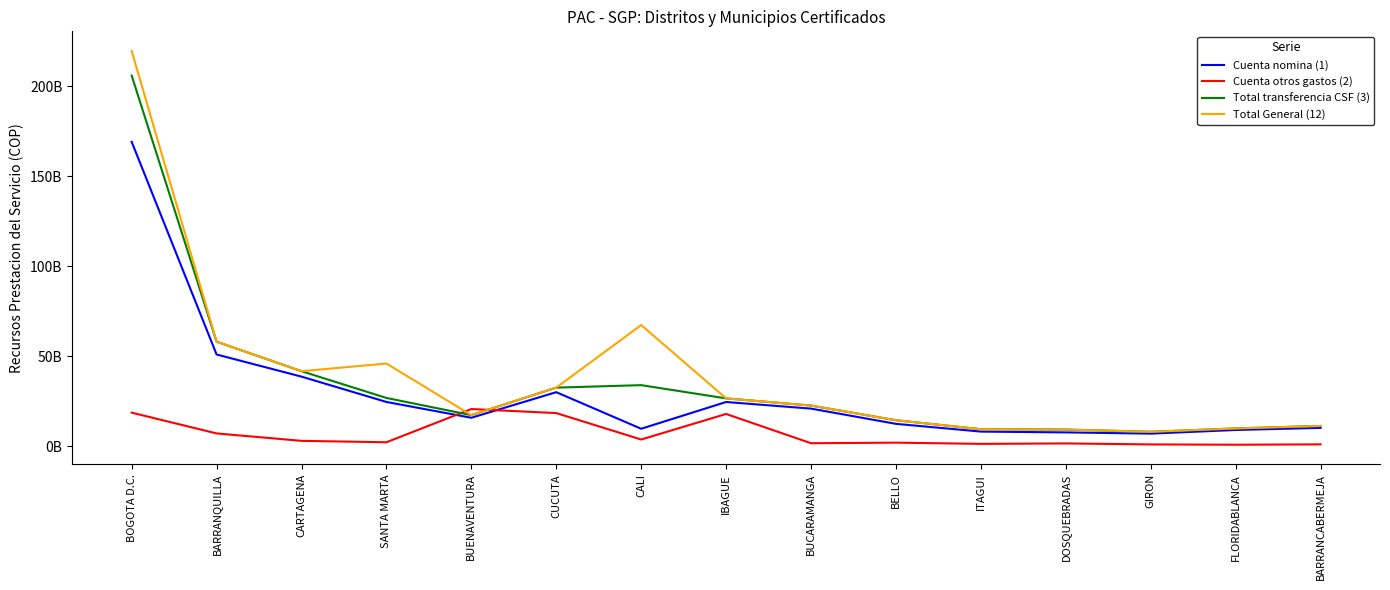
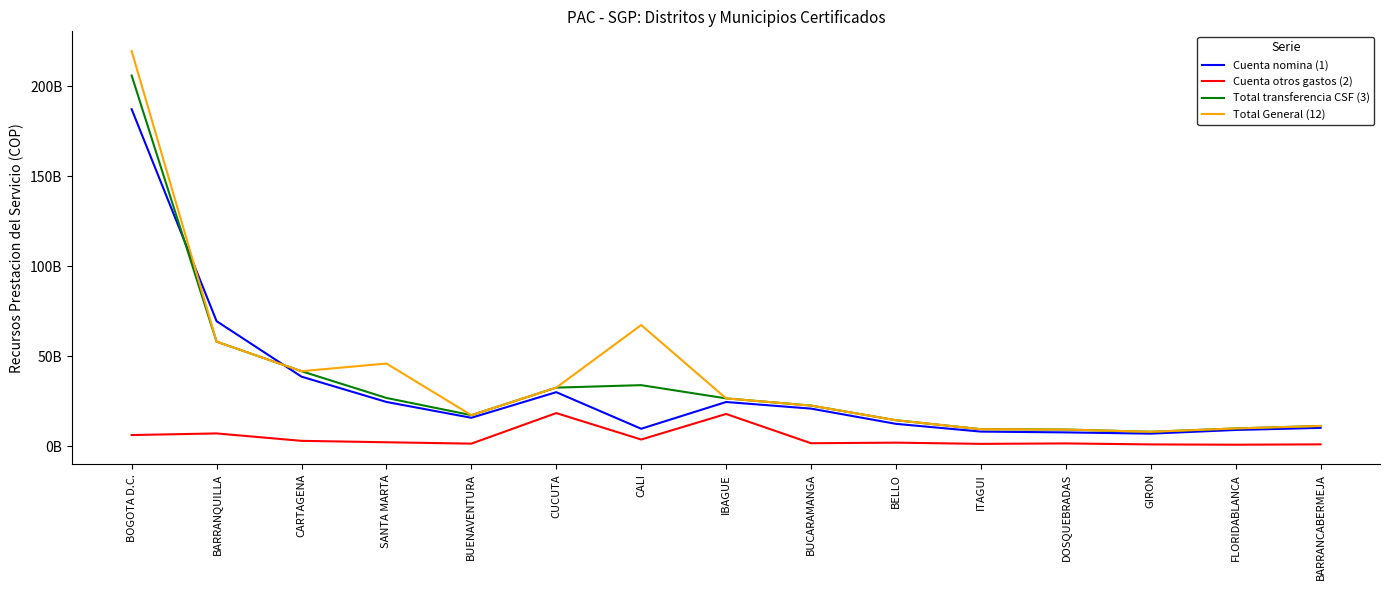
  {
    "Cuenta nomina (1)": {
-     "BOGOTA D.C.": 169000000000,
-     "BARRANQUILLA": 51000000000,
+     "BOGOTA D.C.": 187000000000,
+     "BARRANQUILLA": 70000000000,
      "CARTAGENA": 39000000000,
      "SANTA MARTA": 25000000000,
      "BUENAVENTURA": 16000000000,
      "CUCUTA": 30000000000,
      "CALI": 10000000000,
      "IBAGUE": 25000000000,
      "BUCARAMANGA": 21000000000,
      "BELLO": 12000000000,
      "DOSQUEBRADAS": 8000000000
    },
    "Cuenta otros gastos (2)": {
-     "BOGOTA D.C.": 19000000000,
+     "BOGOTA D.C.": 6000000000,
      "BARRANQUILLA": 7000000000,
      "CARTAGENA": 3000000000,
      "SANTA MARTA": 2000000000,
-     "BUENAVENTURA": 21000000000,
+     "BUENAVENTURA": 1000000000,
      "CUCUTA": 18000000000,
      "CALI": 4000000000,
      "IBAGUE": 18000000000,
      "BUCARAMANGA": 2000000000,
      "BELLO": 2000000000,
      "ITAGUI": 1000000000,
      "DOSQUEBRADAS": 2000000000,
      "GIRON": 1000000000,
      "FLORIDABLANCA": 1000000000,
      "BARRANCABERMEJA": 1000000000
    },
    "Total transferencia CSF (3)": {
      "BOGOTA D.C.": 206000000000,
      "SANTA MARTA": 27000000000,
      "CALI": 34000000000
    },
    "Total General (12)": {
      "BOGOTA D.C.": 220000000000,
      "SANTA MARTA": 46000000000,
      "CALI": 67000000000
    }
  }
